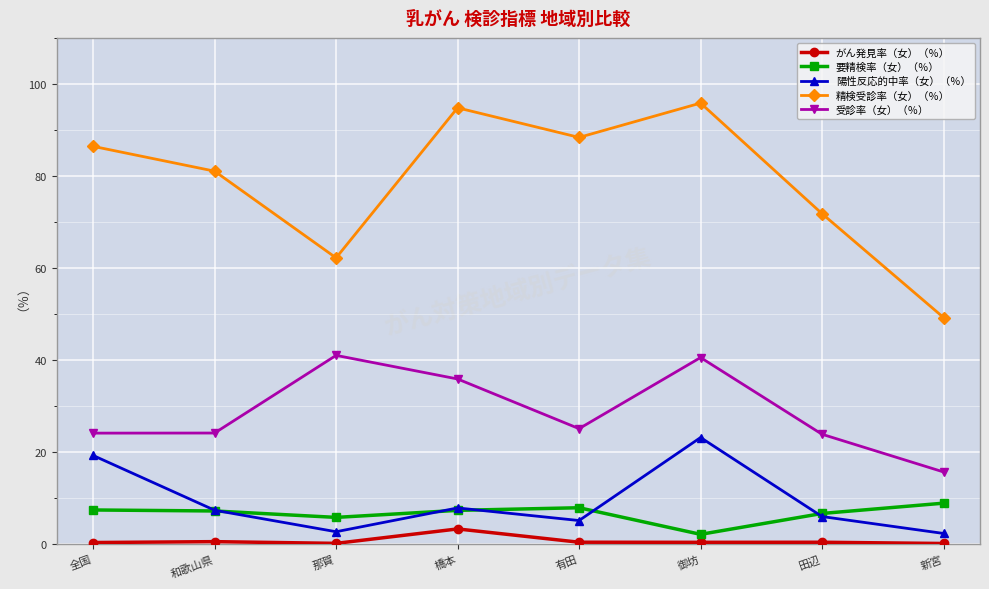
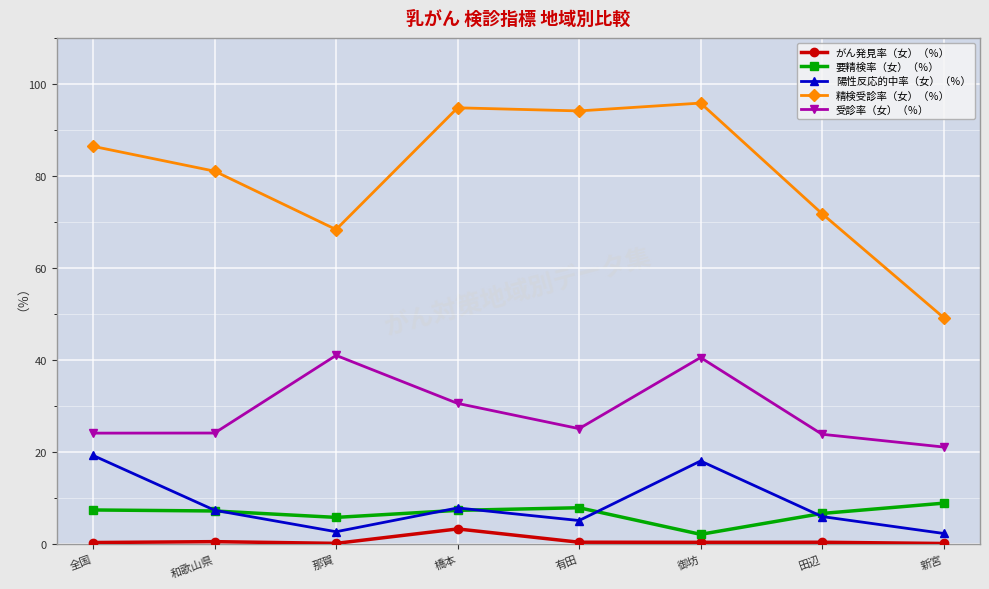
  {
    "がん発見率（女）（％）": {
      "全国": 0,
      "和歌山県": 1,
      "那賀": 0,
      "橋本": 3,
      "有田": 0,
      "御坊": 0,
      "田辺": 0,
      "新宮": 0
    },
    "要精検率（女）（％）": {
      "全国": 7,
      "那賀": 6,
      "有田": 8,
      "御坊": 2,
      "田辺": 7,
      "新宮": 9
    },
    "陽性反応的中率（女）（％）": {
      "全国": 19,
      "那賀": 3,
      "有田": 5,
-     "御坊": 23,
+     "御坊": 18,
      "田辺": 6,
      "新宮": 2
    },
    "精検受診率（女）（％）": {
      "全国": 86,
      "和歌山県": 81,
-     "那賀": 62,
+     "那賀": 68,
      "橋本": 95,
-     "有田": 88,
+     "有田": 94,
      "御坊": 96,
      "田辺": 72,
      "新宮": 49
    },
    "受診率（女）（％）": {
      "全国": 24,
      "和歌山県": 24,
      "那賀": 41,
-     "橋本": 36,
+     "橋本": 31,
      "有田": 25,
      "御坊": 41,
      "田辺": 24,
-     "新宮": 16
+     "新宮": 21
    }
  }
